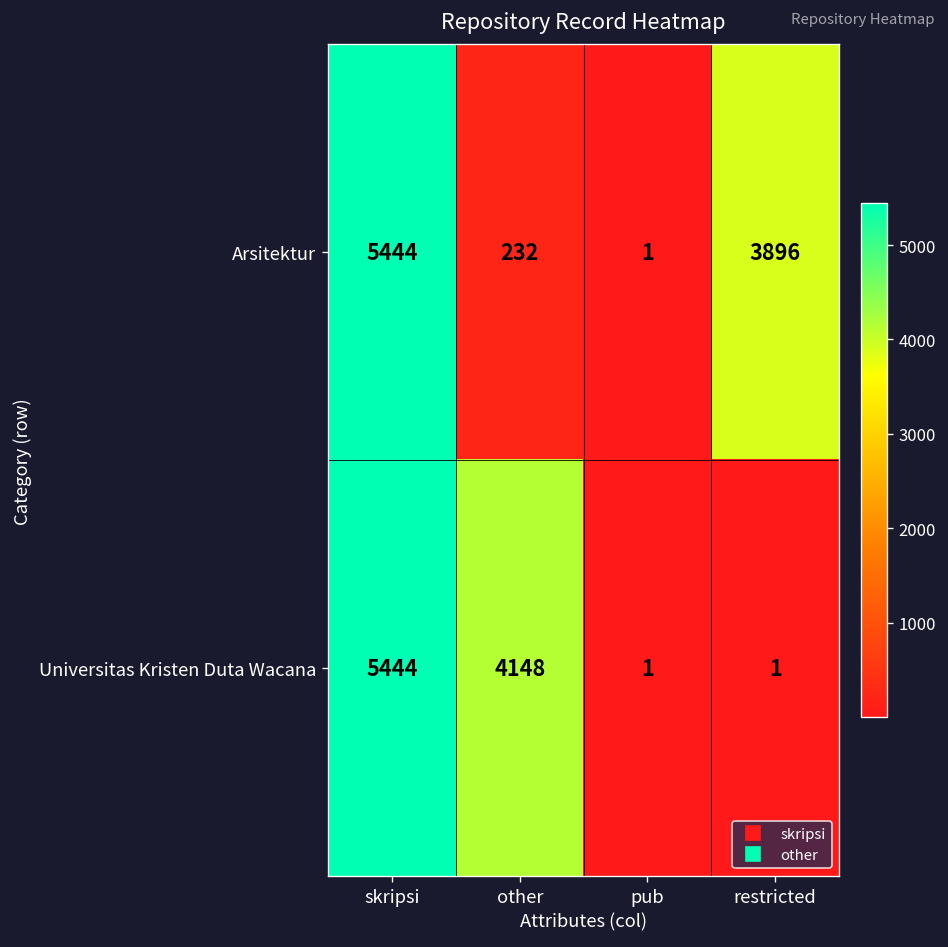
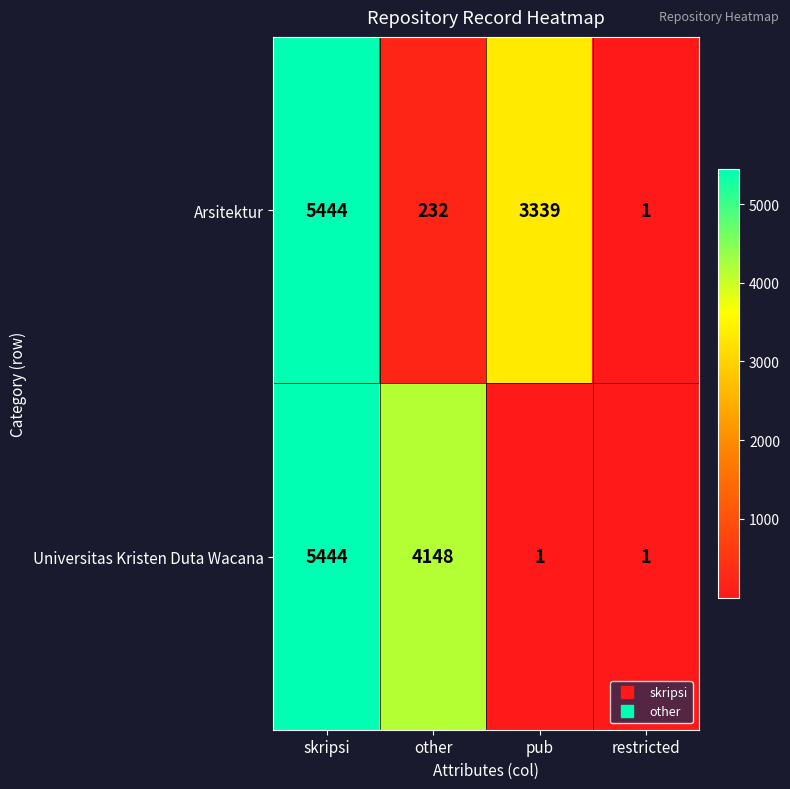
  {
    "Arsitektur": {
      "skripsi": 5444,
      "other": 232,
-     "pub": 1,
-     "restricted": 3896
+     "pub": 3339,
+     "restricted": 1
    },
    "Universitas Kristen Duta Wacana": {
      "skripsi": 5444,
      "other": 4148,
      "pub": 1,
      "restricted": 1
    }
  }
